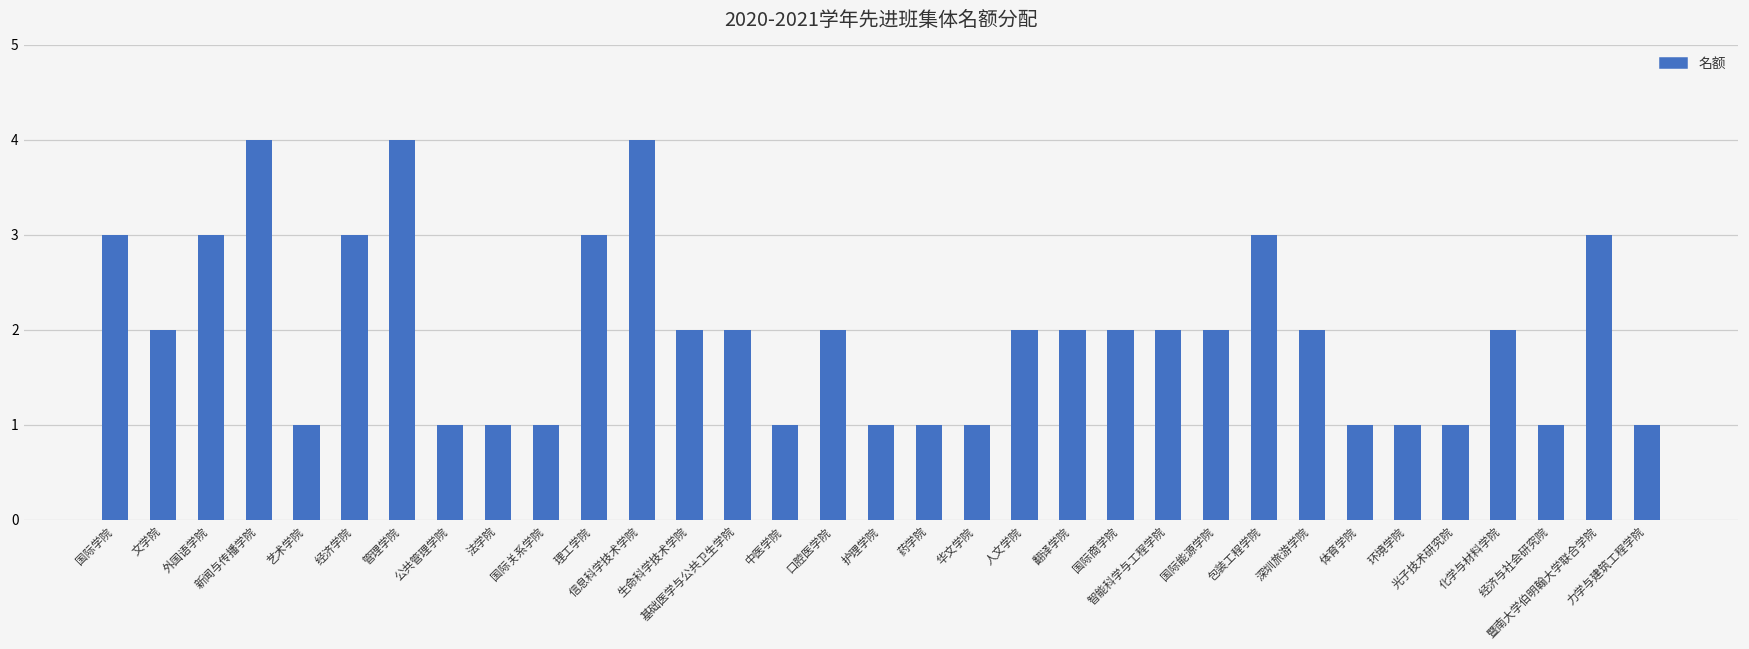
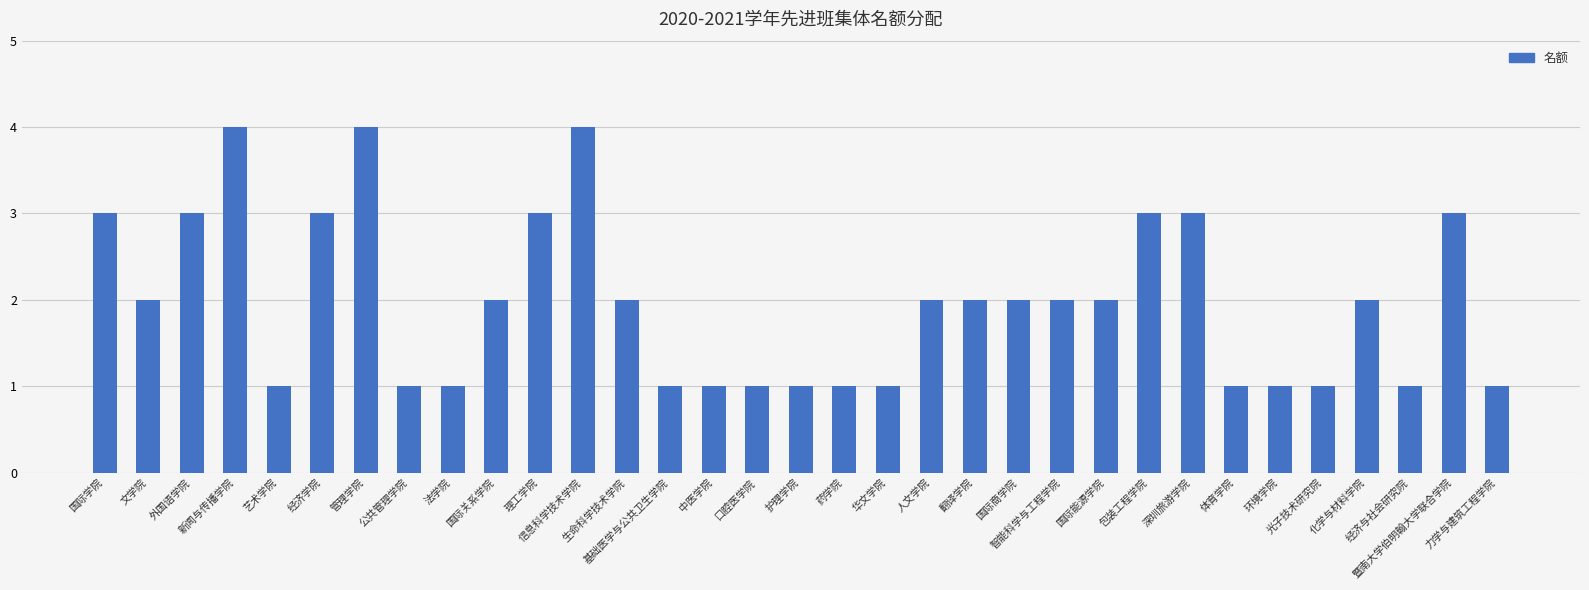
  {
    "国际学院": 3,
    "文学院": 2,
    "外国语学院": 3,
    "新闻与传播学院": 4,
    "艺术学院": 1,
    "经济学院": 3,
    "管理学院": 4,
    "公共管理学院": 1,
    "法学院": 1,
-   "国际关系学院": 1,
+   "国际关系学院": 2,
    "理工学院": 3,
    "信息科学技术学院": 4,
    "生命科学技术学院": 2,
-   "基础医学与公共卫生学院": 2,
+   "基础医学与公共卫生学院": 1,
    "中医学院": 1,
-   "口腔医学院": 2,
+   "口腔医学院": 1,
    "护理学院": 1,
    "药学院": 1,
    "华文学院": 1,
    "人文学院": 2,
    "翻译学院": 2,
    "国际商学院": 2,
    "智能科学与工程学院": 2,
    "国际能源学院": 2,
    "包装工程学院": 3,
-   "深圳旅游学院": 2,
+   "深圳旅游学院": 3,
    "体育学院": 1,
    "环境学院": 1,
    "光子技术研究院": 1,
    "化学与材料学院": 2,
    "经济与社会研究院": 1,
    "暨南大学伯明翰大学联合学院": 3,
    "力学与建筑工程学院": 1
  }
